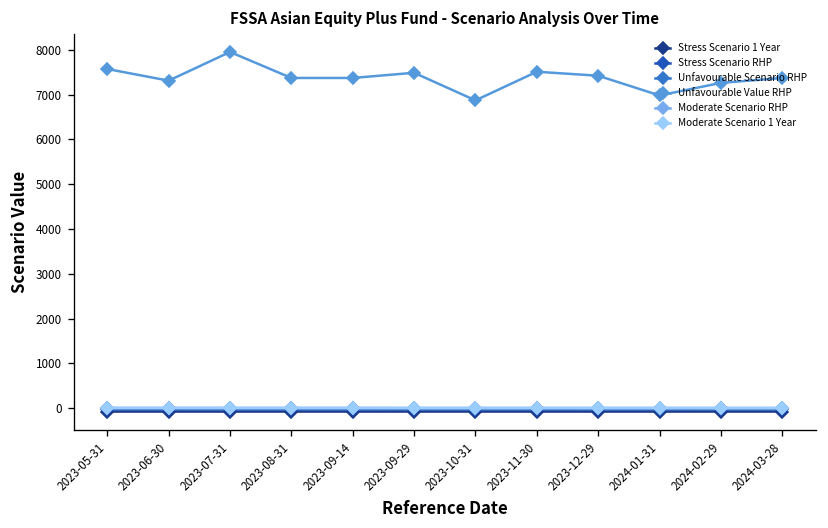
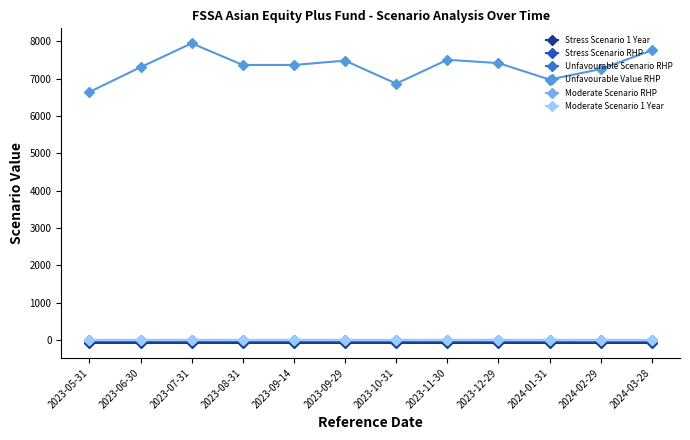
  {
    "Unfavourable Value RHP": {
-     "2023-05-31": 7600,
+     "2023-05-31": 6600,
      "2023-06-30": 7300,
      "2023-07-31": 8000,
      "2023-08-31": 7400,
      "2023-09-14": 7400,
      "2023-09-29": 7500,
      "2023-10-31": 6900,
      "2023-11-30": 7500,
      "2023-12-29": 7400,
      "2024-01-31": 7000,
      "2024-02-29": 7300,
-     "2024-03-28": 7400
+     "2024-03-28": 7800
    }
  }
